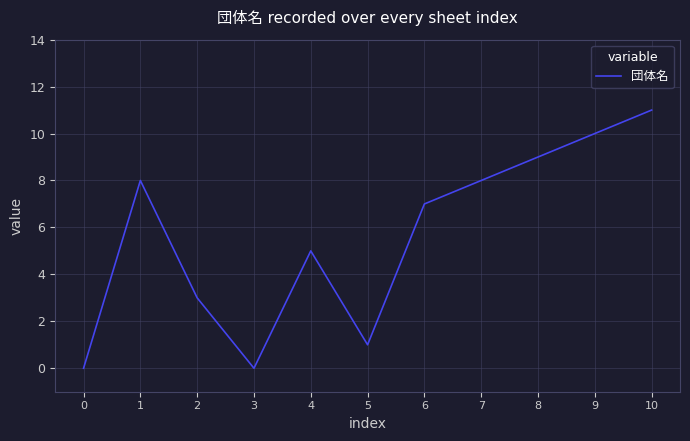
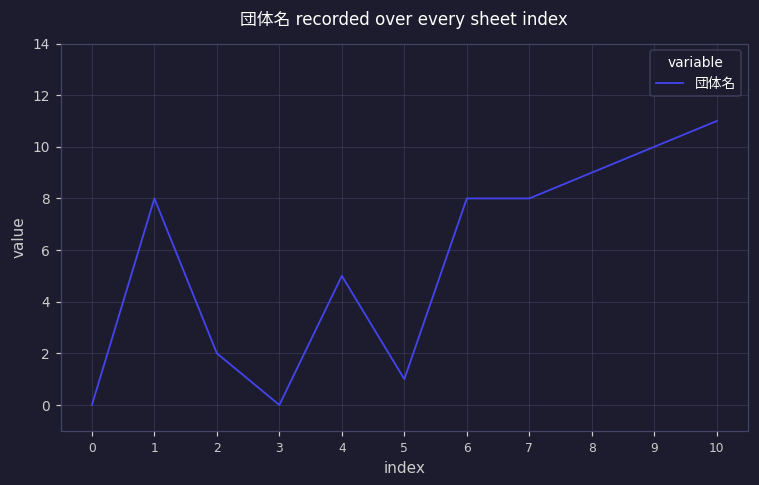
  {
    "0": 0,
    "1": 8,
-   "2": 3,
+   "2": 2,
    "3": 0,
    "4": 5,
    "5": 1,
-   "6": 7,
+   "6": 8,
    "7": 8,
    "8": 9,
    "9": 10,
    "10": 11
  }
